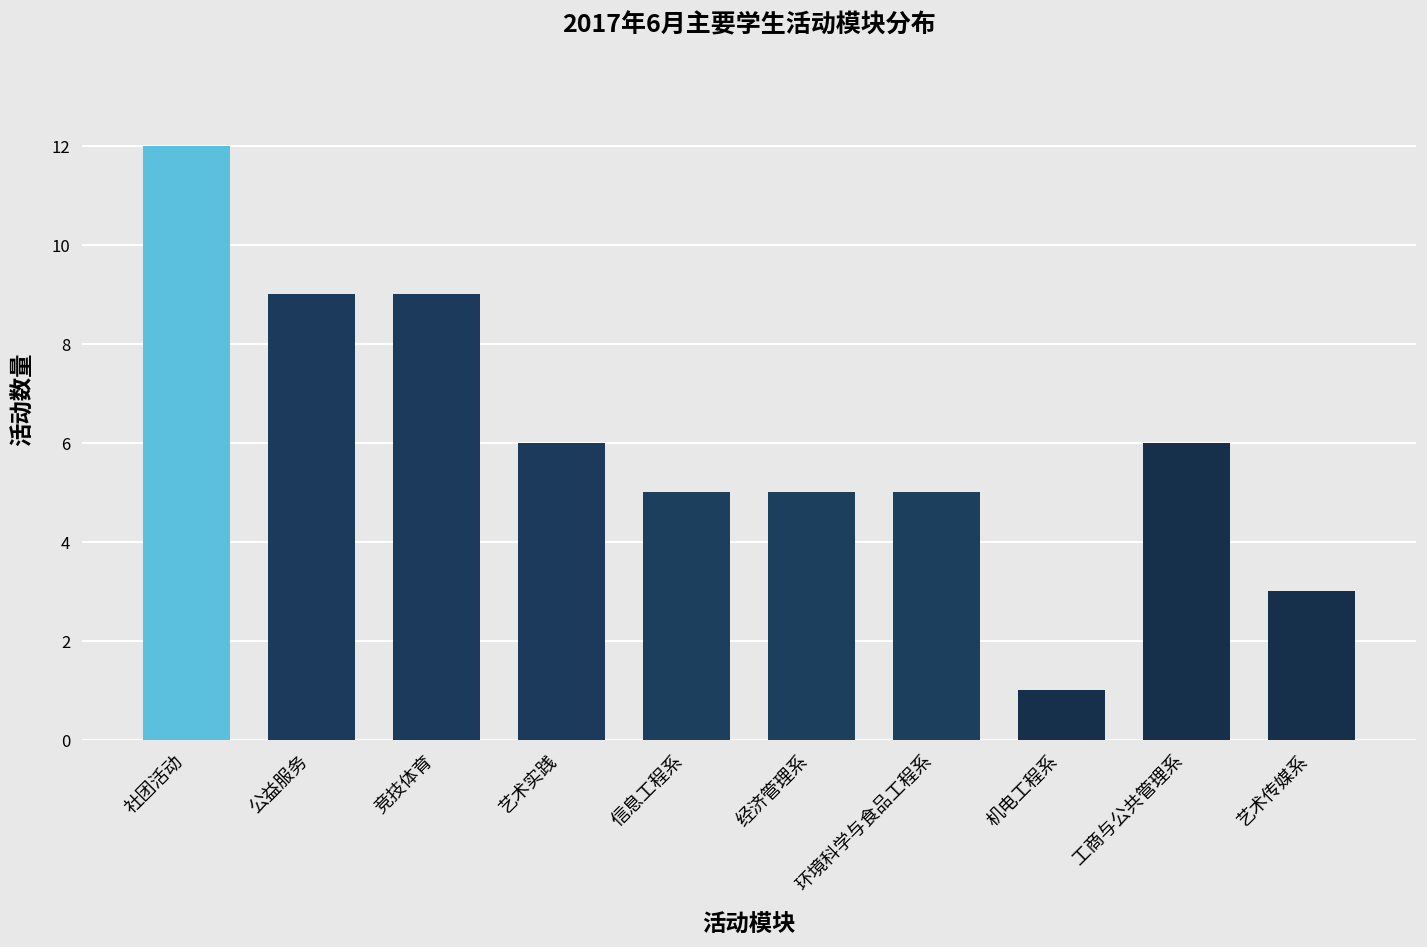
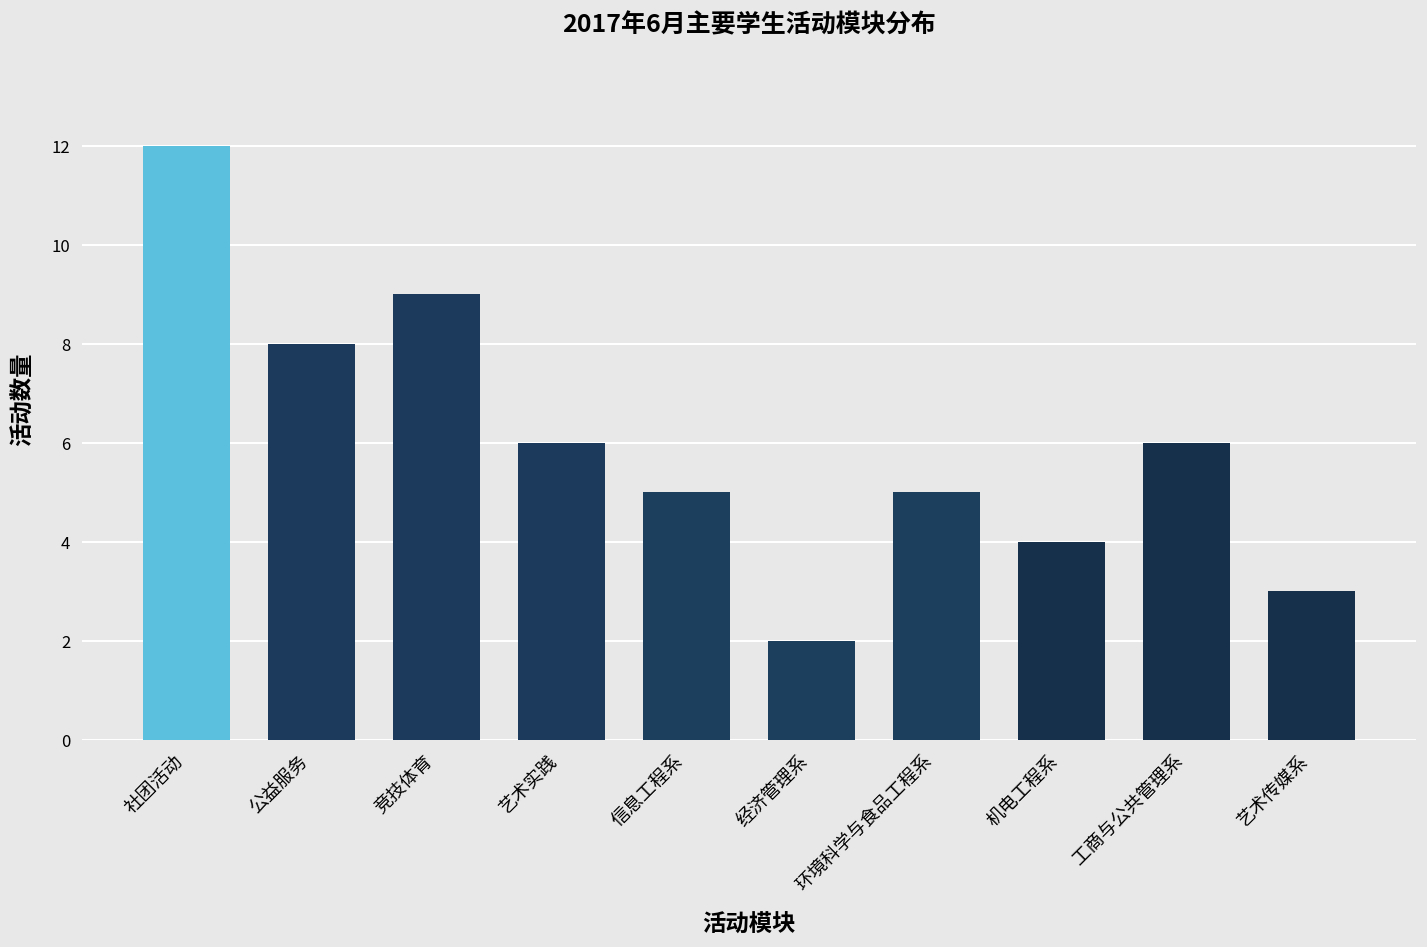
  {
    "社团活动": 12,
-   "公益服务": 9,
+   "公益服务": 8,
    "竞技体育": 9,
    "艺术实践": 6,
    "信息工程系": 5,
-   "经济管理系": 5,
+   "经济管理系": 2,
    "环境科学与食品工程系": 5,
-   "机电工程系": 1,
+   "机电工程系": 4,
    "工商与公共管理系": 6,
    "艺术传媒系": 3
  }
